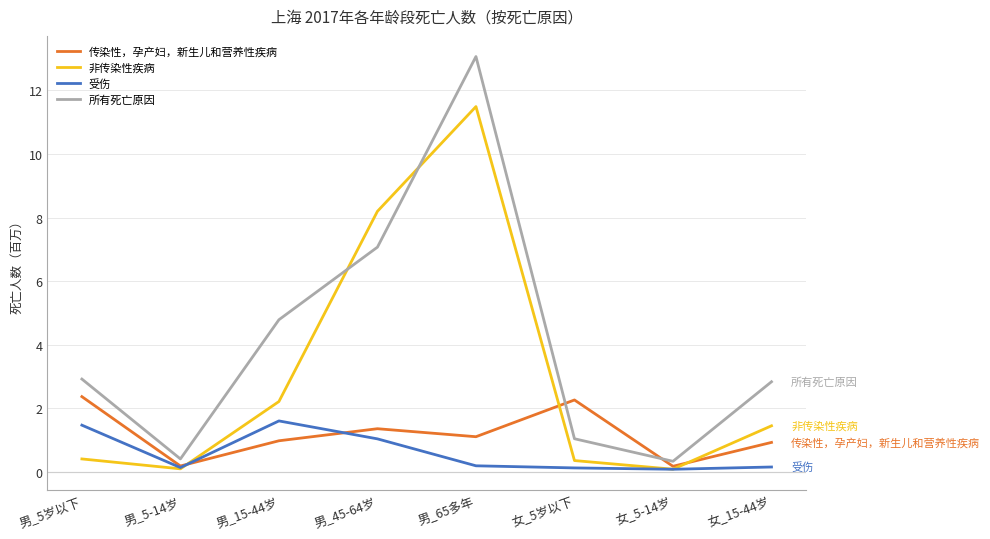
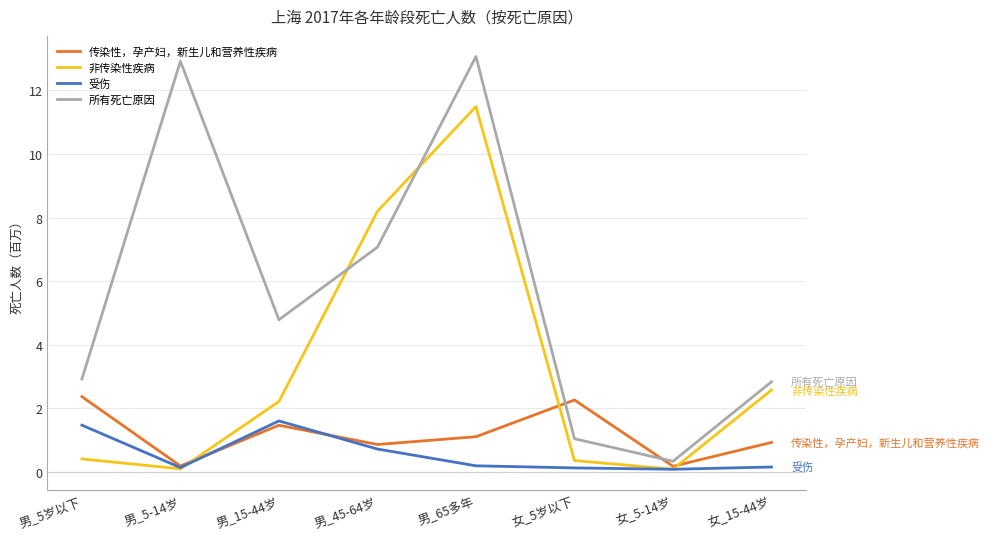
  {
    "传染性，孕产妇，新生儿和营养性疾病": {
      "男_5岁以下": 2.4,
-     "男_15-44岁": 1.0,
-     "男_45-64岁": 1.4,
+     "男_15-44岁": 1.5,
+     "男_45-64岁": 0.9,
      "男_65多年": 1.1,
      "女_5岁以下": 2.3,
      "女_5-14岁": 0.2,
      "女_15-44岁": 0.9
    },
    "非传染性疾病": {
      "男_5岁以下": 0.4,
      "男_15-44岁": 2.2,
      "男_45-64岁": 8.2,
      "男_65多年": 11.5,
      "女_5岁以下": 0.4,
-     "女_15-44岁": 1.4
+     "女_15-44岁": 2.6
    },
    "受伤": {
      "男_5岁以下": 1.5,
      "男_15-44岁": 1.6,
-     "男_45-64岁": 1.0,
+     "男_45-64岁": 0.7,
      "男_65多年": 0.2,
      "女_5岁以下": 0.1,
      "女_15-44岁": 0.1
    },
    "所有死亡原因": {
      "男_5岁以下": 2.9,
-     "男_5-14岁": 0.4,
+     "男_5-14岁": 12.9,
      "男_15-44岁": 4.8,
      "男_45-64岁": 7.1,
      "男_65多年": 13.1,
      "女_5岁以下": 1.0,
      "女_5-14岁": 0.3,
      "女_15-44岁": 2.8
    }
  }
